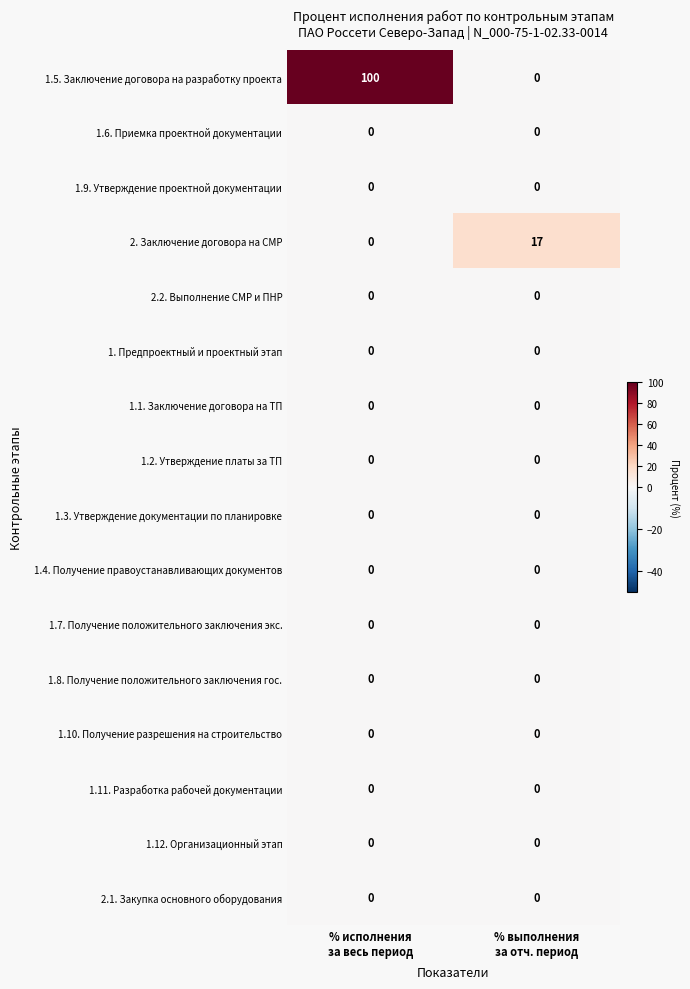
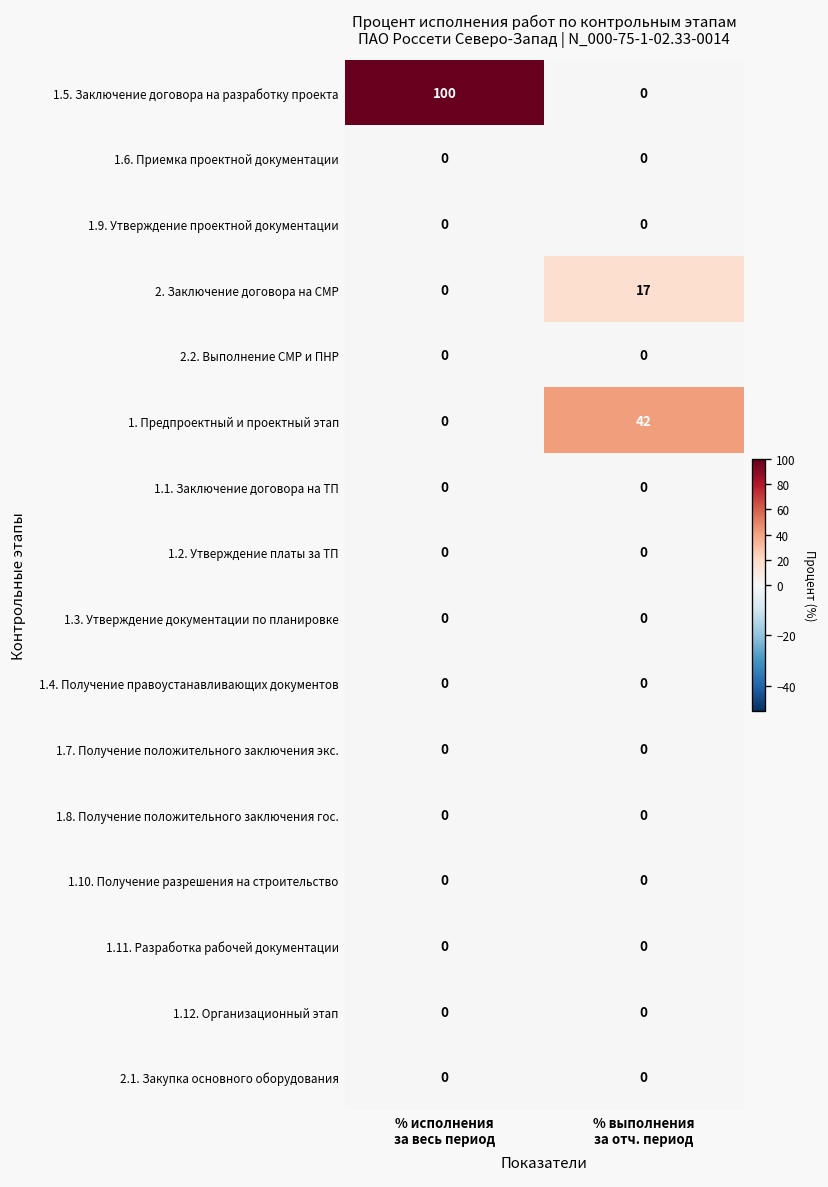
  {
    "1.5. Заключение договора на разработку проекта": {
      "% исполнения за весь период": 100,
      "% выполнения за отч. период": 0
    },
    "1.6. Приемка проектной документации": {
      "% исполнения за весь период": 0,
      "% выполнения за отч. период": 0
    },
    "1.9. Утверждение проектной документации": {
      "% исполнения за весь период": 0,
      "% выполнения за отч. период": 0
    },
    "2. Заключение договора на СМР": {
      "% исполнения за весь период": 0,
      "% выполнения за отч. период": 17
    },
    "2.2. Выполнение СМР и ПНР": {
      "% исполнения за весь период": 0,
      "% выполнения за отч. период": 0
    },
    "1. Предпроектный и проектный этап": {
      "% исполнения за весь период": 0,
-     "% выполнения за отч. период": 0
+     "% выполнения за отч. период": 42
    },
    "1.1. Заключение договора на ТП": {
      "% исполнения за весь период": 0,
      "% выполнения за отч. период": 0
    },
    "1.2. Утверждение платы за ТП": {
      "% исполнения за весь период": 0,
      "% выполнения за отч. период": 0
    },
    "1.3. Утверждение документации по планировке": {
      "% исполнения за весь период": 0,
      "% выполнения за отч. период": 0
    },
    "1.4. Получение правоустанавливающих документов": {
      "% исполнения за весь период": 0,
      "% выполнения за отч. период": 0
    },
    "1.7. Получение положительного заключения экс.": {
      "% исполнения за весь период": 0,
      "% выполнения за отч. период": 0
    },
    "1.8. Получение положительного заключения гос.": {
      "% исполнения за весь период": 0,
      "% выполнения за отч. период": 0
    },
    "1.10. Получение разрешения на строительство": {
      "% исполнения за весь период": 0,
      "% выполнения за отч. период": 0
    },
    "1.11. Разработка рабочей документации": {
      "% исполнения за весь период": 0,
      "% выполнения за отч. период": 0
    },
    "1.12. Организационный этап": {
      "% исполнения за весь период": 0,
      "% выполнения за отч. период": 0
    },
    "2.1. Закупка основного оборудования": {
      "% исполнения за весь период": 0,
      "% выполнения за отч. период": 0
    }
  }
